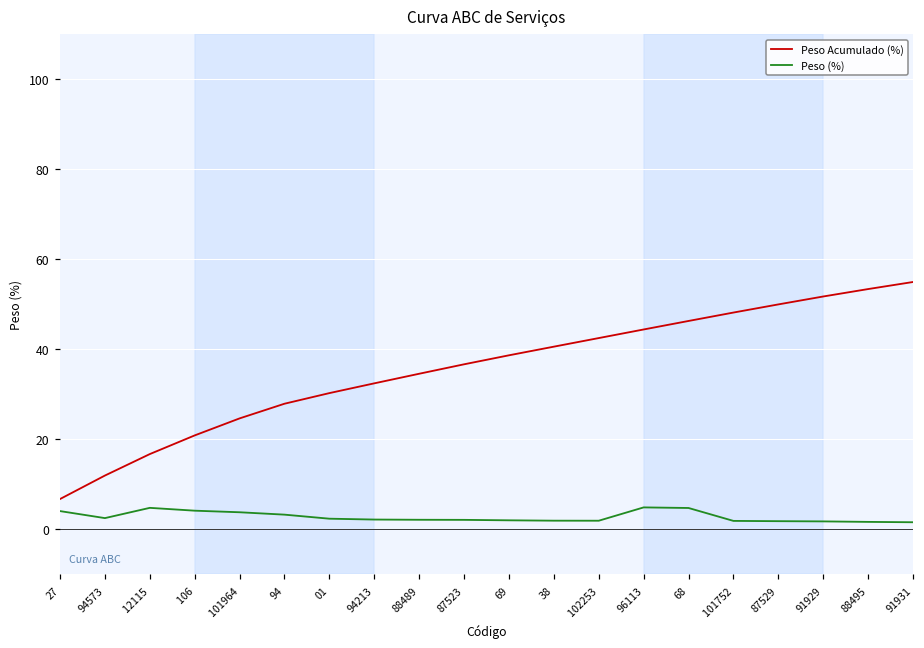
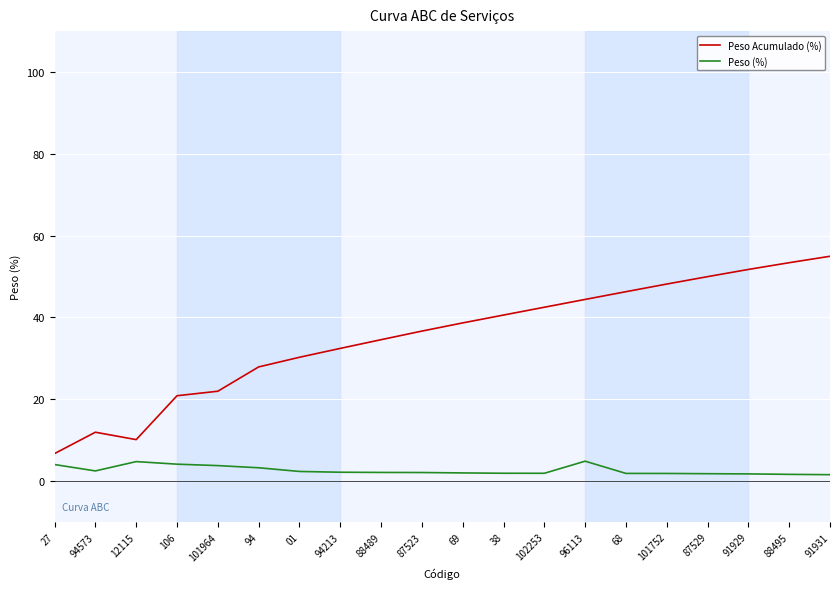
  {
    "Peso Acumulado (%)": {
      "27": 7,
      "94573": 12,
-     "12115": 17,
+     "12115": 10,
      "106": 21,
-     "101964": 25,
+     "101964": 22,
      "94": 28,
      "01": 30,
      "94213": 32,
      "88489": 35,
      "87523": 37,
      "69": 39,
      "38": 41,
      "102253": 43,
      "96113": 44,
      "68": 46,
      "101752": 48,
      "87529": 50,
      "91929": 52,
      "88495": 53,
      "91931": 55
    },
    "Peso (%)": {
      "27": 4,
      "94573": 2,
      "12115": 5,
      "106": 4,
      "101964": 4,
      "94": 3,
      "01": 2,
      "94213": 2,
      "88489": 2,
      "87523": 2,
      "69": 2,
      "38": 2,
      "102253": 2,
      "96113": 5,
-     "68": 5,
+     "68": 2,
      "101752": 2,
      "87529": 2,
      "91929": 2,
      "88495": 2,
      "91931": 2
    }
  }
